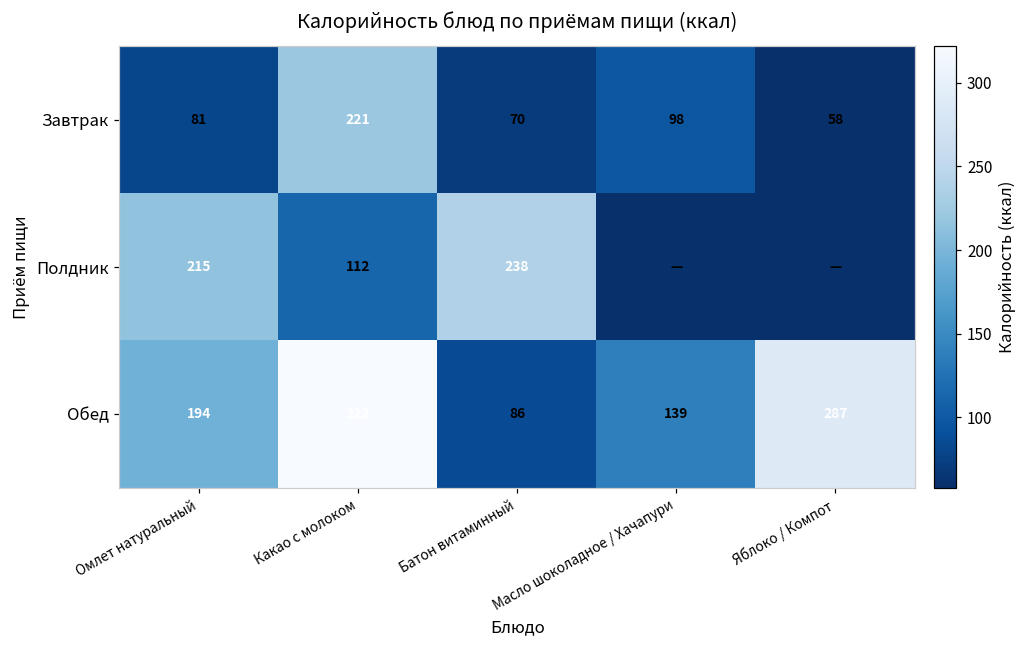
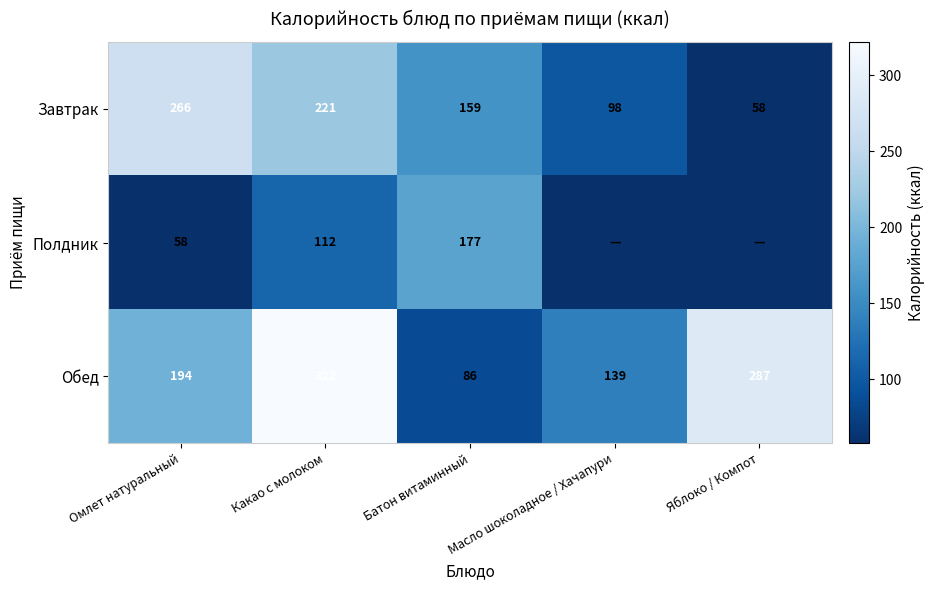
  {
    "Завтрак": {
-     "Омлет натуральный": 81,
+     "Омлет натуральный": 266,
      "Какао с молоком": 221,
-     "Батон витаминный": 70,
+     "Батон витаминный": 159,
      "Масло шоколадное / Хачапури": 98,
      "Яблоко / Компот": 58
    },
    "Полдник": {
-     "Омлет натуральный": 215,
+     "Омлет натуральный": 58,
      "Какао с молоком": 112,
-     "Батон витаминный": 238
+     "Батон витаминный": 177
    },
    "Обед": {
      "Омлет натуральный": 194,
      "Батон витаминный": 86,
      "Масло шоколадное / Хачапури": 139
    }
  }
